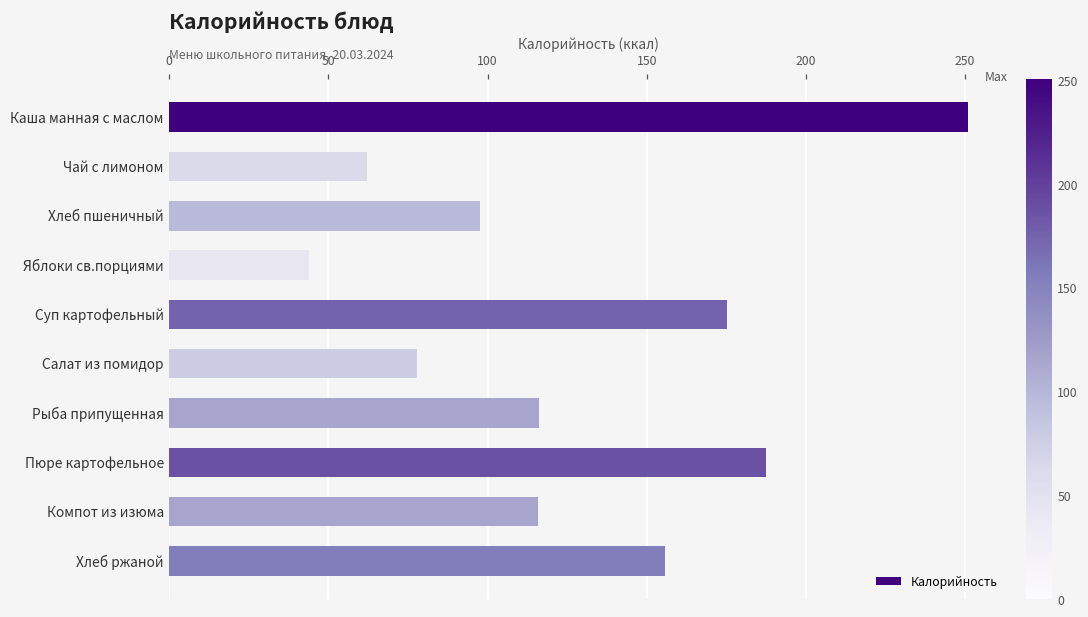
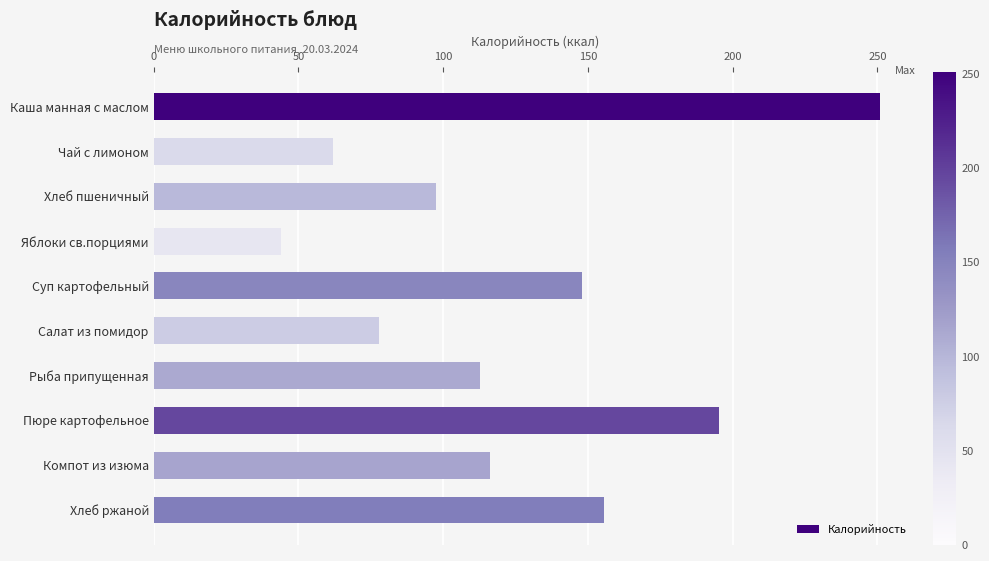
  {
    "Каша манная с маслом": 251,
    "Чай с лимоном": 62,
    "Хлеб пшеничный": 98,
    "Яблоки св.порциями": 44,
-   "Суп картофельный": 175,
+   "Суп картофельный": 148,
    "Салат из помидор": 78,
-   "Рыба припущенная": 116,
-   "Пюре картофельное": 188,
+   "Рыба припущенная": 113,
+   "Пюре картофельное": 195,
    "Компот из изюма": 116,
    "Хлеб ржаной": 156
  }
